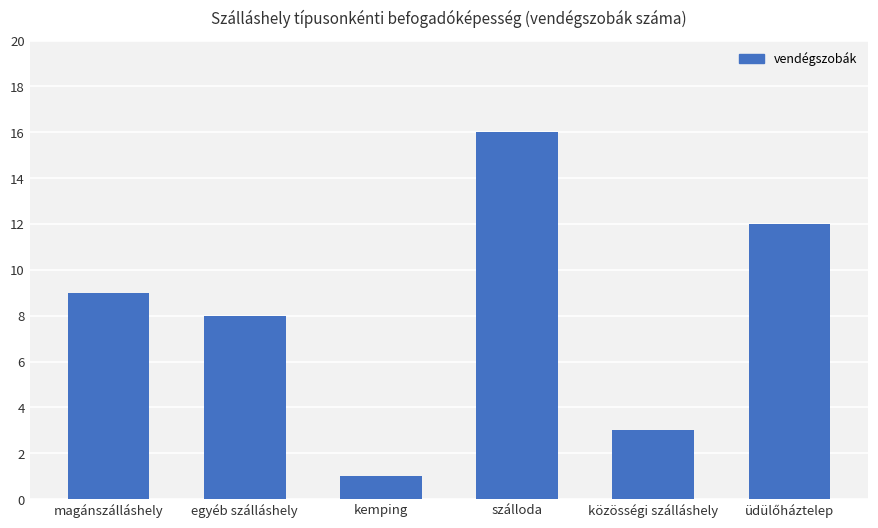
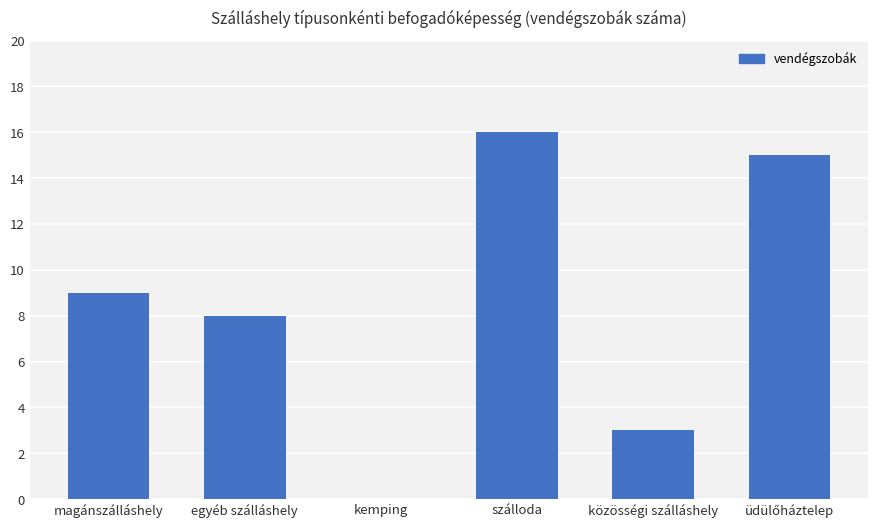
  {
    "magánszálláshely": 9,
    "egyéb szálláshely": 8,
-   "kemping": 1,
+   "kemping": 0,
    "szálloda": 16,
    "közösségi szálláshely": 3,
-   "üdülőháztelep": 12
+   "üdülőháztelep": 15
  }
